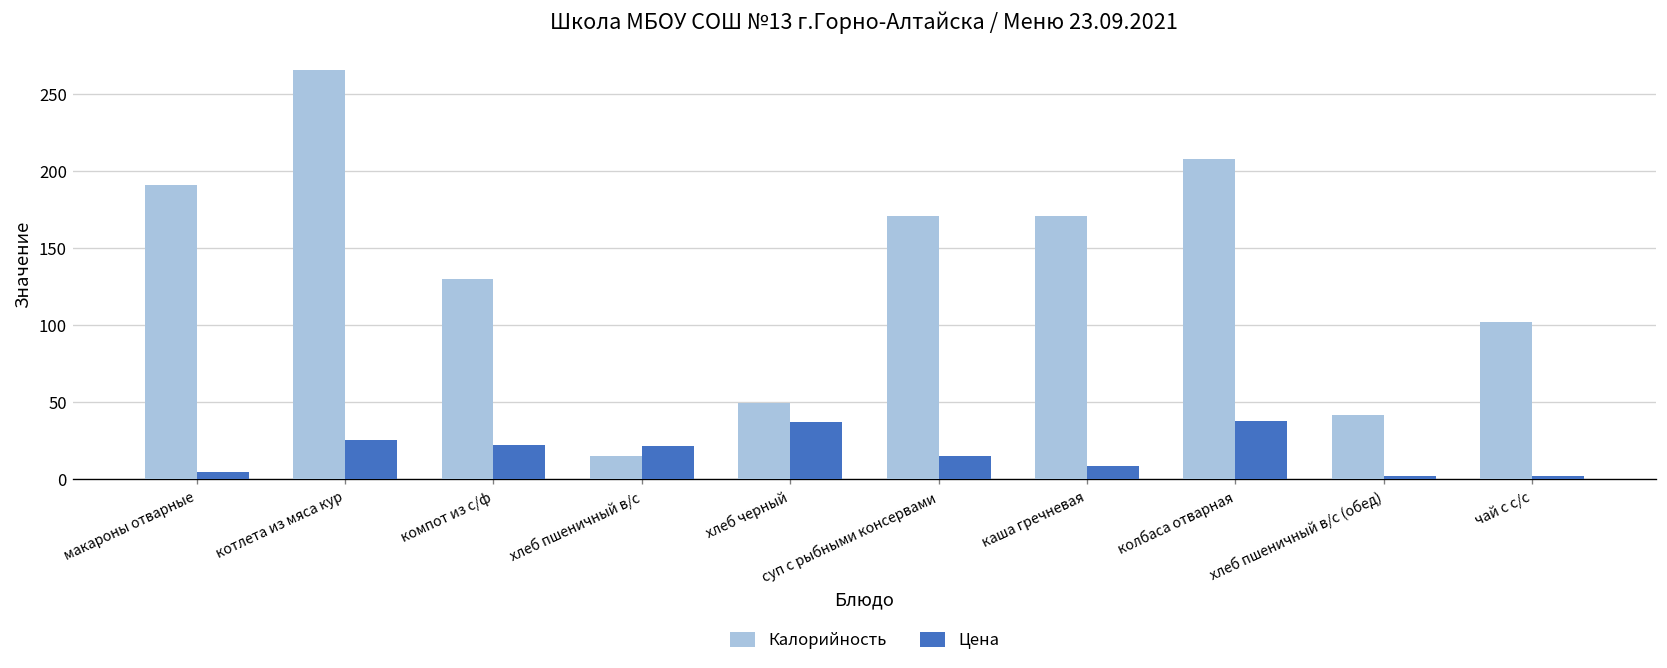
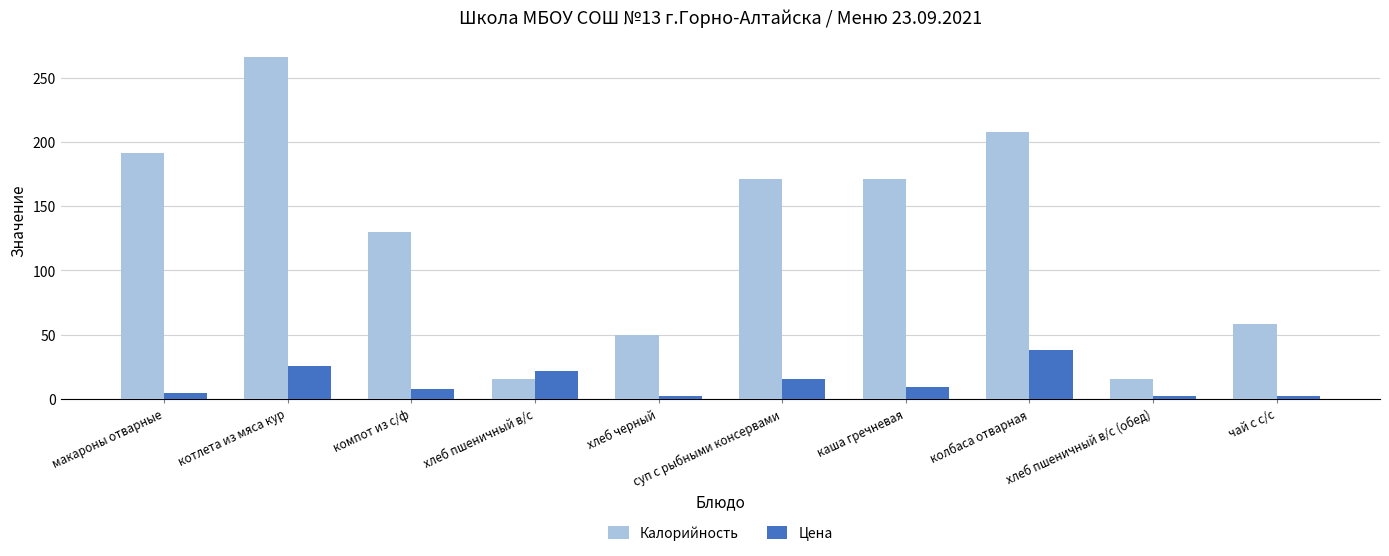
  {
    "Калорийность": {
      "макароны отварные": 191,
      "котлета из мяса кур": 266,
      "компот из с/ф": 130,
      "хлеб пшеничный в/с": 15,
      "хлеб черный": 50,
      "суп с рыбными консервами": 171,
      "каша гречневая": 171,
      "колбаса отварная": 208,
-     "хлеб пшеничный в/с (обед)": 42,
-     "чай с с/с": 102
+     "хлеб пшеничный в/с (обед)": 15,
+     "чай с с/с": 58
    },
    "Цена": {
      "макароны отварные": 4,
      "котлета из мяса кур": 26,
-     "компот из с/ф": 22,
+     "компот из с/ф": 7,
      "хлеб пшеничный в/с": 22,
-     "хлеб черный": 37,
+     "хлеб черный": 2,
      "суп с рыбными консервами": 15,
      "каша гречневая": 9,
      "колбаса отварная": 38,
      "хлеб пшеничный в/с (обед)": 2,
      "чай с с/с": 2
    }
  }
